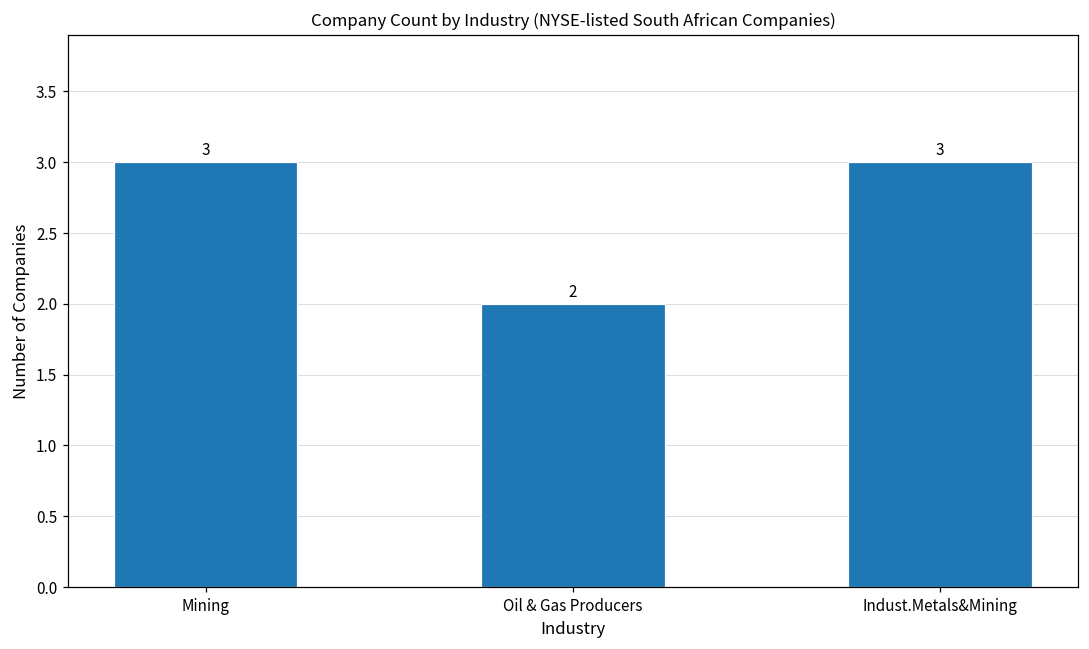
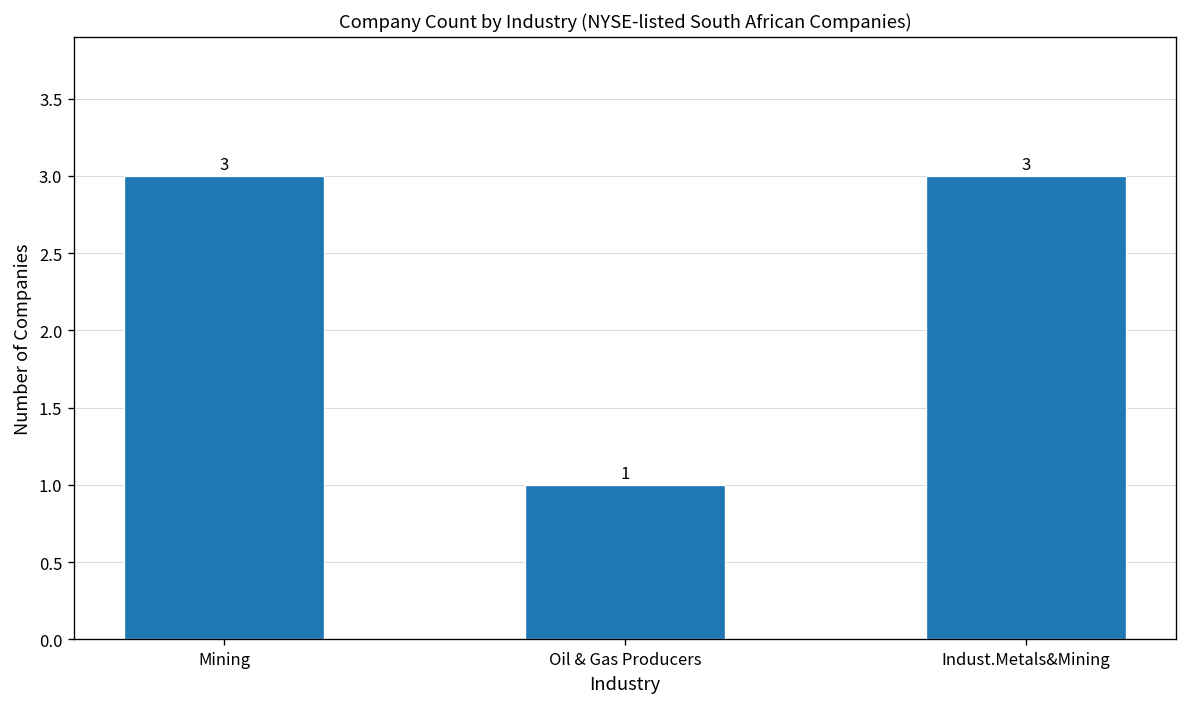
  {
    "Mining": 3,
-   "Oil & Gas Producers": 2,
+   "Oil & Gas Producers": 1,
    "Indust.Metals&Mining": 3
  }
